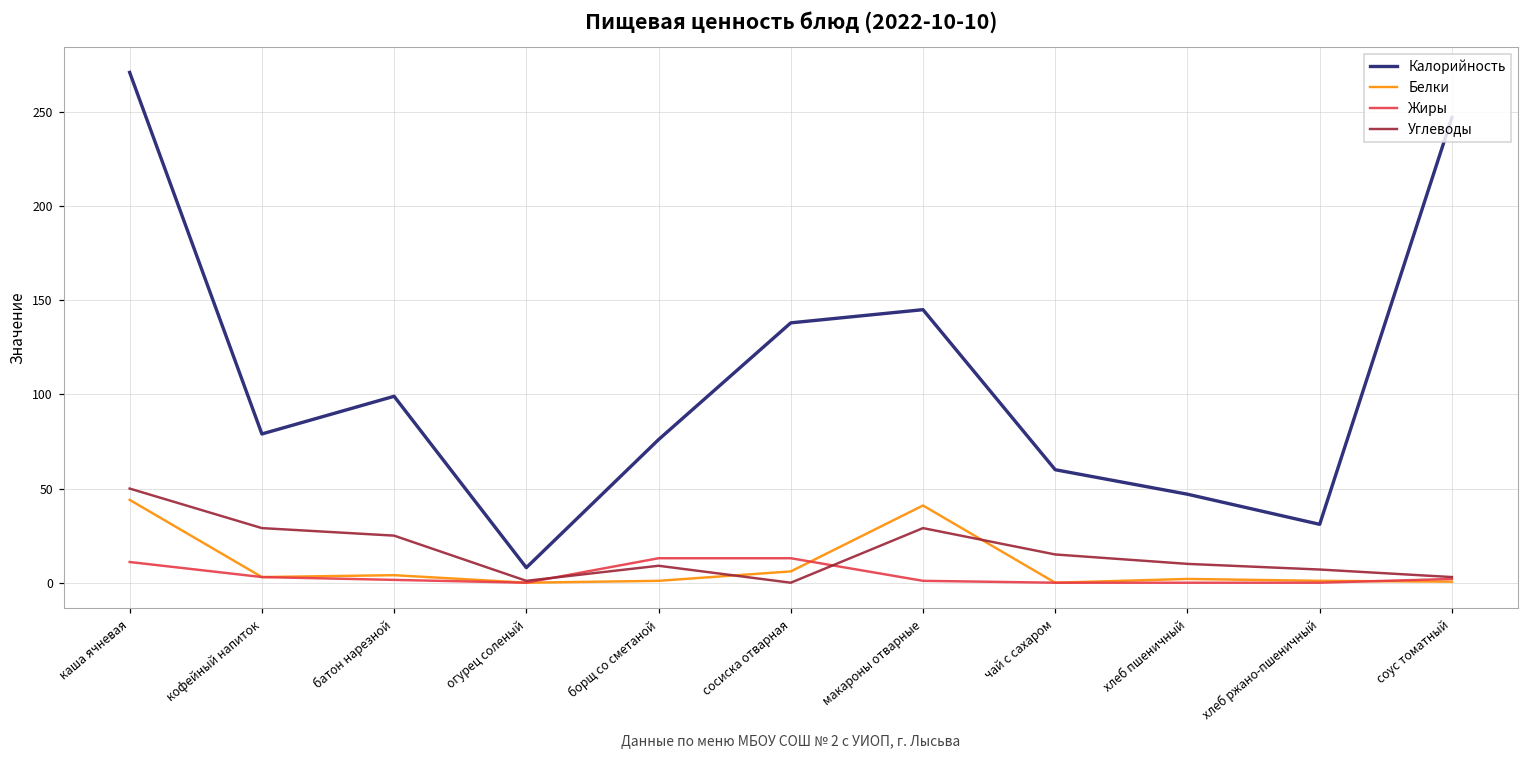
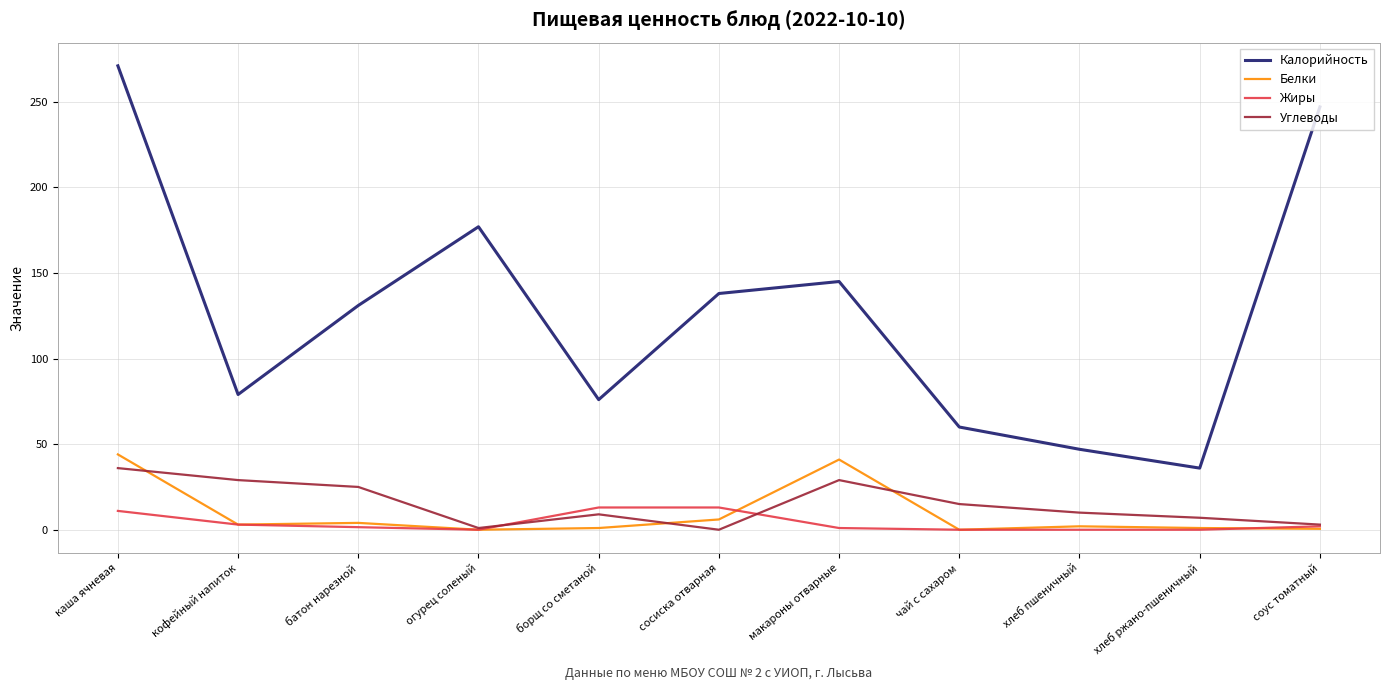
  {
    "Калорийность": {
      "каша ячневая": 271,
      "кофейный напиток": 79,
-     "батон нарезной": 99,
-     "огурец соленый": 8,
+     "батон нарезной": 131,
+     "огурец соленый": 177,
      "борщ со сметаной": 76,
      "сосиска отварная": 138,
      "макароны отварные": 145,
      "чай с сахаром": 60,
      "хлеб пшеничный": 47,
-     "хлеб ржано-пшеничный": 31
+     "хлеб ржано-пшеничный": 36
    },
    "Белки": {
      "каша ячневая": 44,
      "батон нарезной": 4,
      "борщ со сметаной": 1,
      "сосиска отварная": 6,
      "макароны отварные": 41,
      "хлеб пшеничный": 2
    },
    "Жиры": {
      "каша ячневая": 11,
      "батон нарезной": 2,
      "борщ со сметаной": 13,
      "сосиска отварная": 13,
      "макароны отварные": 1,
      "хлеб пшеничный": 0
    },
    "Углеводы": {
-     "каша ячневая": 50,
+     "каша ячневая": 36,
      "кофейный напиток": 29,
      "батон нарезной": 25,
      "борщ со сметаной": 9,
      "сосиска отварная": 0,
      "макароны отварные": 29,
      "чай с сахаром": 15,
      "хлеб пшеничный": 10,
      "хлеб ржано-пшеничный": 7
    }
  }
